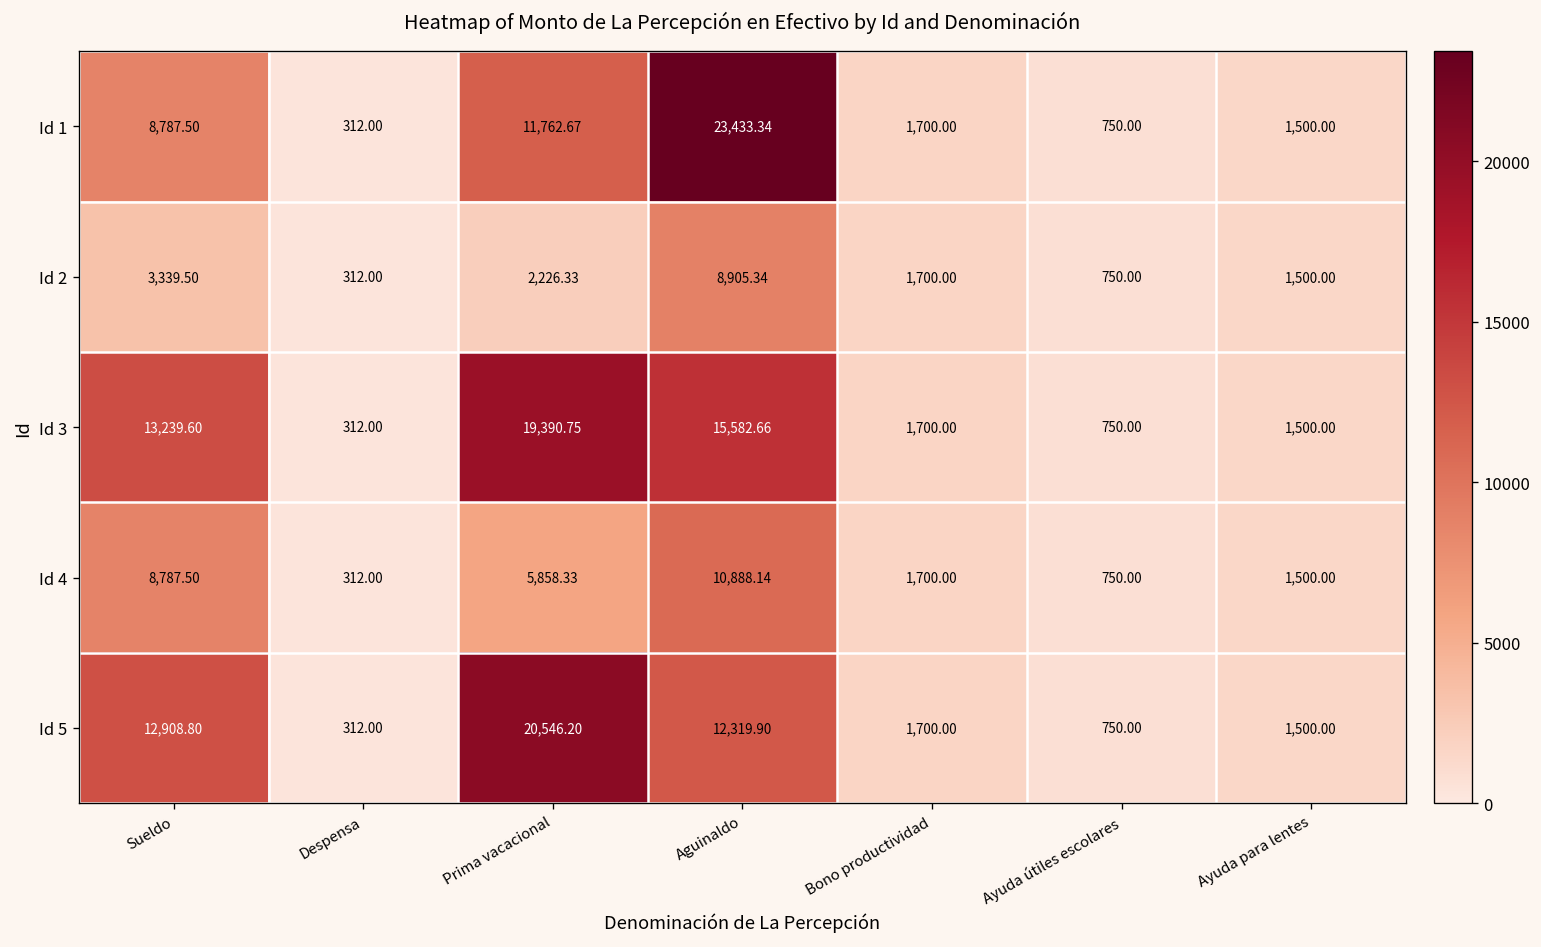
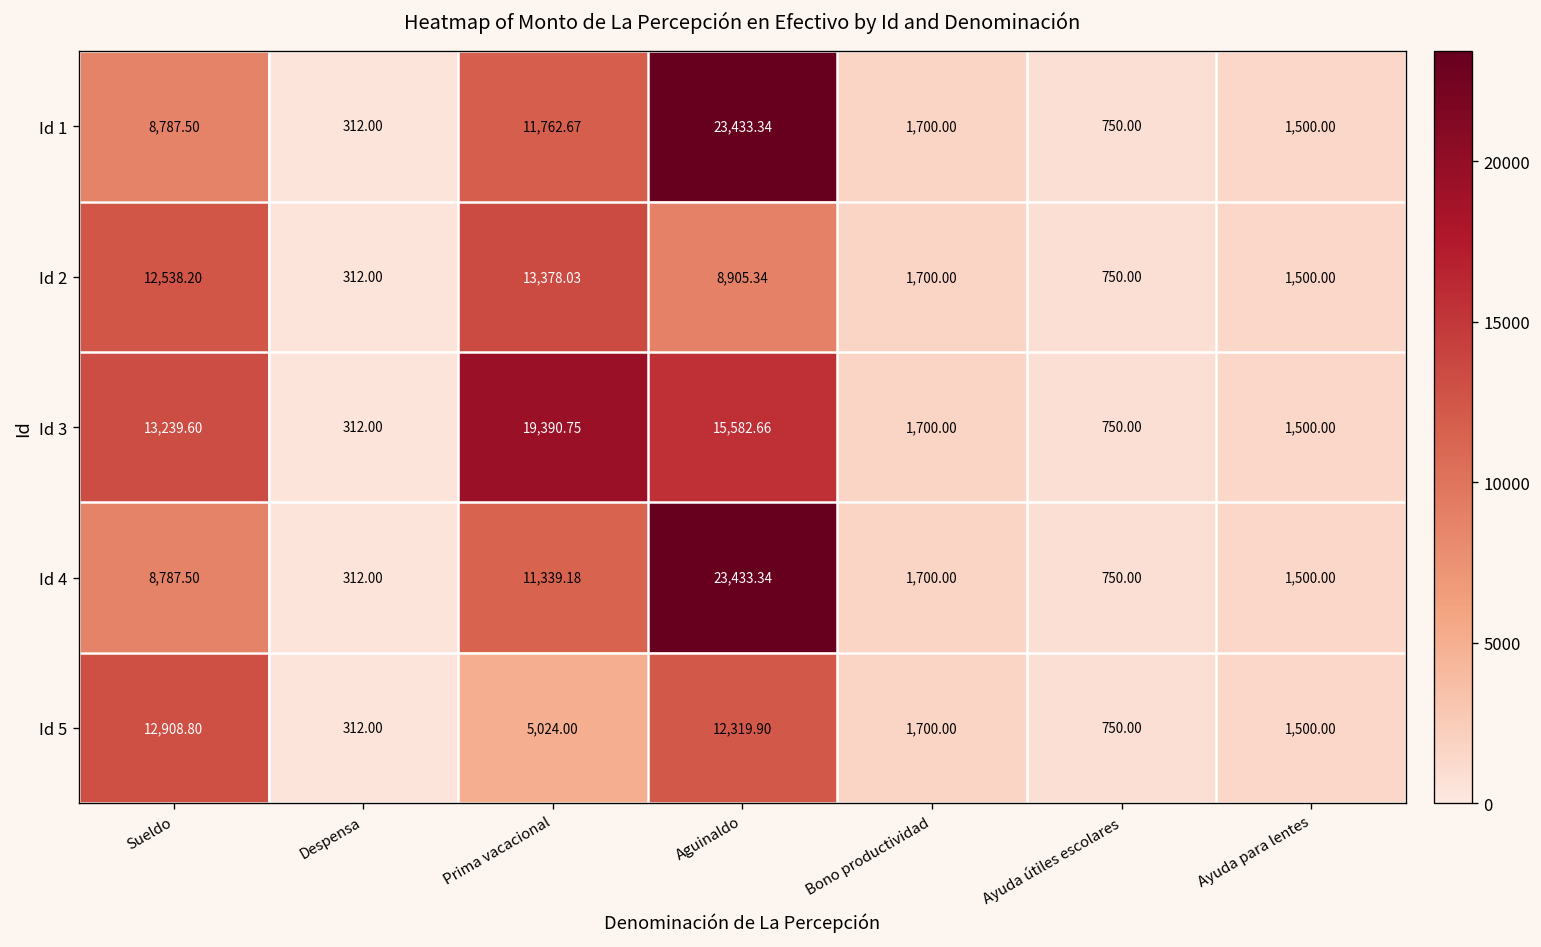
  {
    "Id 1": {
      "Sueldo": "8,787.50",
      "Despensa": "312.00",
      "Prima vacacional": "11,762.67",
      "Aguinaldo": "23,433.34",
      "Bono productividad": "1,700.00",
      "Ayuda útiles escolares": "750.00",
      "Ayuda para lentes": "1,500.00"
    },
    "Id 2": {
-     "Sueldo": "3,339.50",
+     "Sueldo": "12,538.20",
      "Despensa": "312.00",
-     "Prima vacacional": "2,226.33",
+     "Prima vacacional": "13,378.03",
      "Aguinaldo": "8,905.34",
      "Bono productividad": "1,700.00",
      "Ayuda útiles escolares": "750.00",
      "Ayuda para lentes": "1,500.00"
    },
    "Id 3": {
      "Sueldo": "13,239.60",
      "Despensa": "312.00",
      "Prima vacacional": "19,390.75",
      "Aguinaldo": "15,582.66",
      "Bono productividad": "1,700.00",
      "Ayuda útiles escolares": "750.00",
      "Ayuda para lentes": "1,500.00"
    },
    "Id 4": {
      "Sueldo": "8,787.50",
      "Despensa": "312.00",
-     "Prima vacacional": "5,858.33",
-     "Aguinaldo": "10,888.14",
+     "Prima vacacional": "11,339.18",
+     "Aguinaldo": "23,433.34",
      "Bono productividad": "1,700.00",
      "Ayuda útiles escolares": "750.00",
      "Ayuda para lentes": "1,500.00"
    },
    "Id 5": {
      "Sueldo": "12,908.80",
      "Despensa": "312.00",
-     "Prima vacacional": "20,546.20",
+     "Prima vacacional": "5,024.00",
      "Aguinaldo": "12,319.90",
      "Bono productividad": "1,700.00",
      "Ayuda útiles escolares": "750.00",
      "Ayuda para lentes": "1,500.00"
    }
  }
